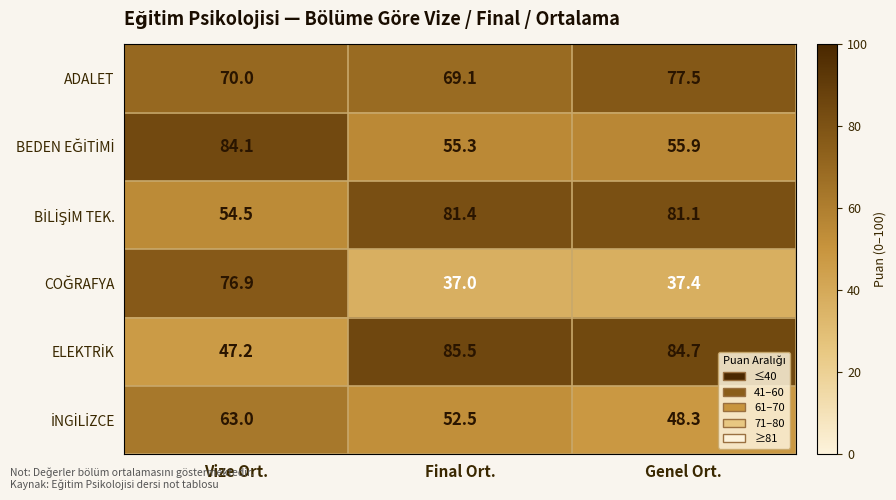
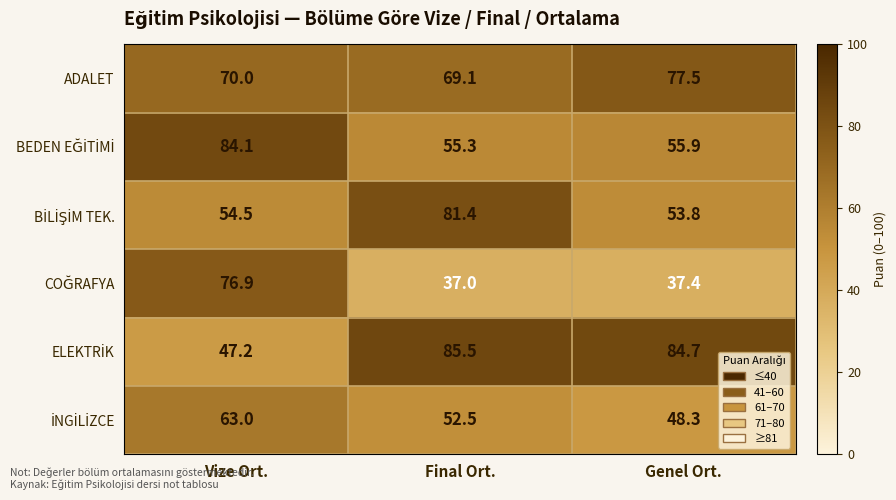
  {
    "ADALET": {
      "Vize Ort.": 70.0,
      "Final Ort.": 69.1,
      "Genel Ort.": 77.5
    },
    "BEDEN EĞİTİMİ": {
      "Vize Ort.": 84.1,
      "Final Ort.": 55.3,
      "Genel Ort.": 55.9
    },
    "BİLİŞİM TEK.": {
      "Vize Ort.": 54.5,
      "Final Ort.": 81.4,
-     "Genel Ort.": 81.1
+     "Genel Ort.": 53.8
    },
    "COĞRAFYA": {
      "Vize Ort.": 76.9,
      "Final Ort.": 37.0,
      "Genel Ort.": 37.4
    },
    "ELEKTRİK": {
      "Vize Ort.": 47.2,
      "Final Ort.": 85.5,
      "Genel Ort.": 84.7
    },
    "İNGİLİZCE": {
      "Vize Ort.": 63.0,
      "Final Ort.": 52.5,
      "Genel Ort.": 48.3
    }
  }
